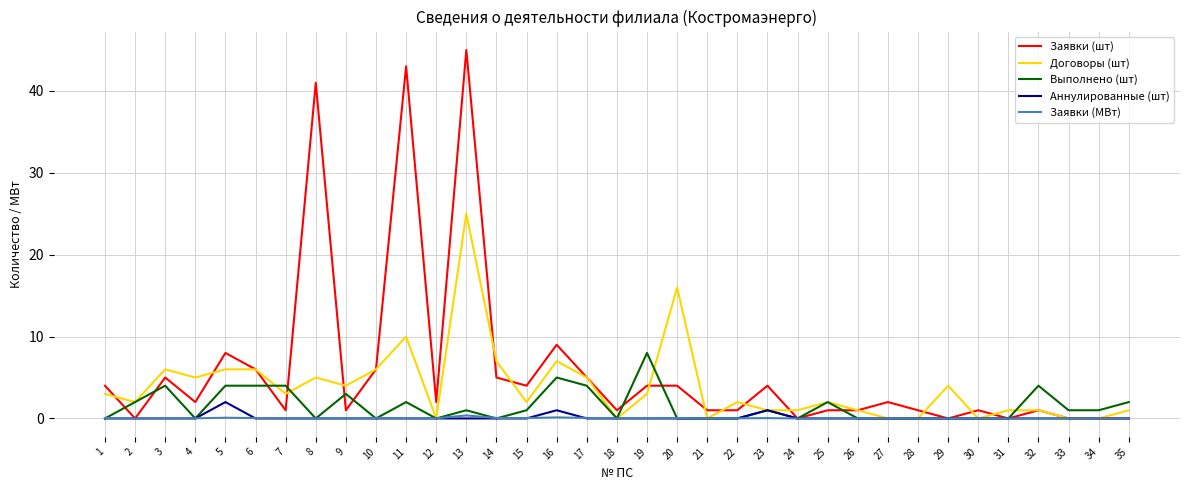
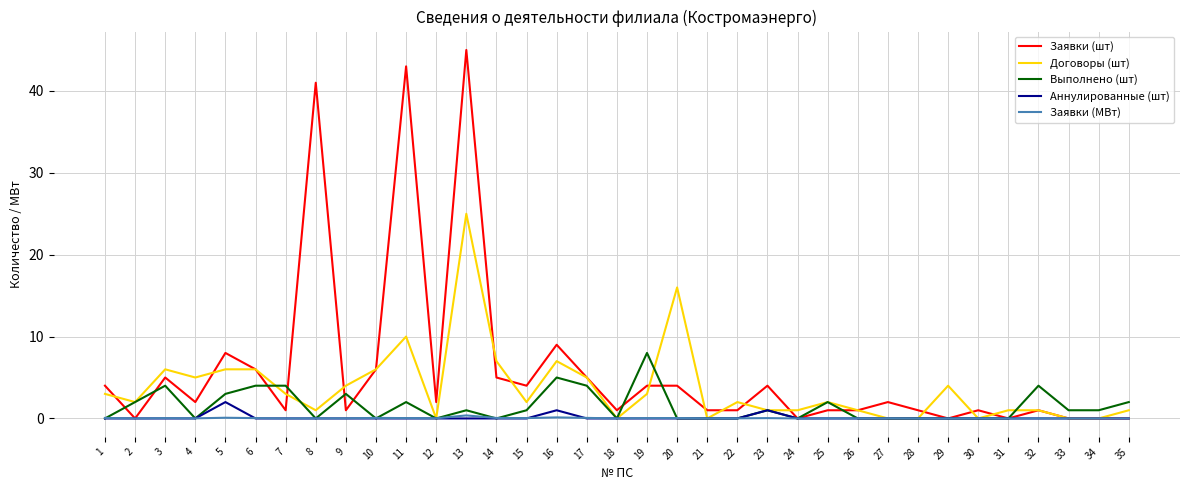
  {
    "Заявки (шт)": {
      "1": 4,
      "3": 5,
      "4": 2,
      "5": 8,
      "7": 1,
      "8": 41,
      "9": 1,
      "11": 43,
      "12": 2,
      "13": 45,
      "14": 5,
      "15": 4,
      "16": 9,
      "18": 1,
      "19": 4,
      "20": 4,
      "21": 1,
      "22": 1,
      "23": 4,
      "25": 1,
      "27": 2,
      "28": 1,
      "30": 1
    },
    "Договоры (шт)": {
      "1": 3,
      "3": 6,
      "4": 5,
      "5": 6,
      "7": 3,
-     "8": 5,
+     "8": 1,
      "9": 4,
      "11": 10,
      "13": 25,
      "14": 7,
      "15": 2,
      "16": 7,
      "19": 3,
      "20": 16,
      "22": 2,
      "24": 1,
      "29": 4,
      "31": 1,
      "35": 1
    },
    "Выполнено (шт)": {
      "3": 4,
-     "5": 4,
+     "5": 3,
      "6": 4,
      "7": 4,
      "9": 3,
      "11": 2,
      "13": 1,
      "15": 1,
      "16": 5,
      "17": 4,
      "19": 8,
      "32": 4,
      "33": 1,
      "34": 1,
      "35": 2
    },
    "Аннулированные (шт)": {
      "5": 2,
      "13": 0,
      "16": 1
    },
    "Заявки (МВт)": {
      "5": 0,
      "13": 0,
      "16": 0,
      "23": 0
    }
  }
